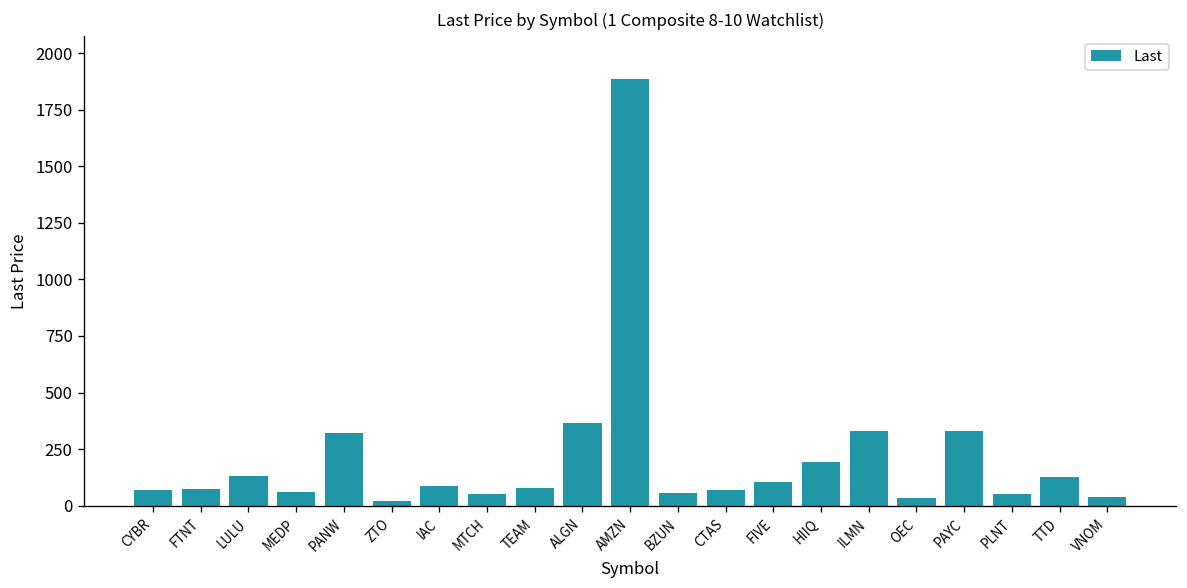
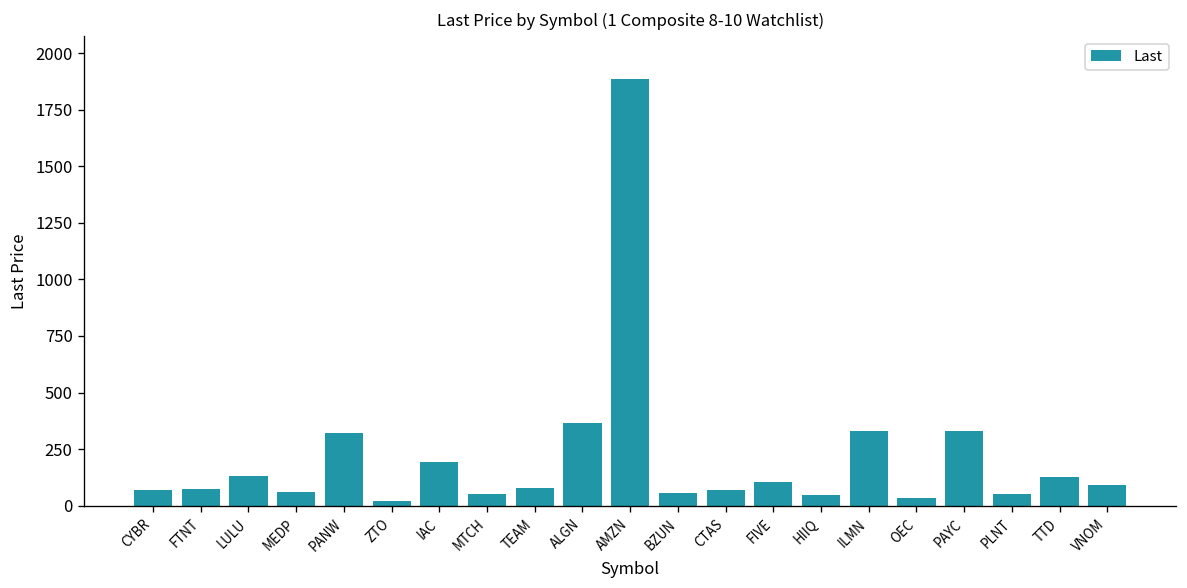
  {
    "CYBR": 70,
    "FTNT": 80,
    "LULU": 130,
    "MEDP": 60,
    "PANW": 320,
    "ZTO": 20,
-   "IAC": 90,
+   "IAC": 190,
    "MTCH": 50,
    "TEAM": 80,
    "ALGN": 360,
    "AMZN": 1890,
    "BZUN": 60,
    "CTAS": 70,
    "FIVE": 110,
-   "HIIQ": 190,
+   "HIIQ": 50,
    "ILMN": 330,
    "OEC": 30,
    "PAYC": 330,
    "PLNT": 50,
    "TTD": 130,
-   "VNOM": 40
+   "VNOM": 90
  }
